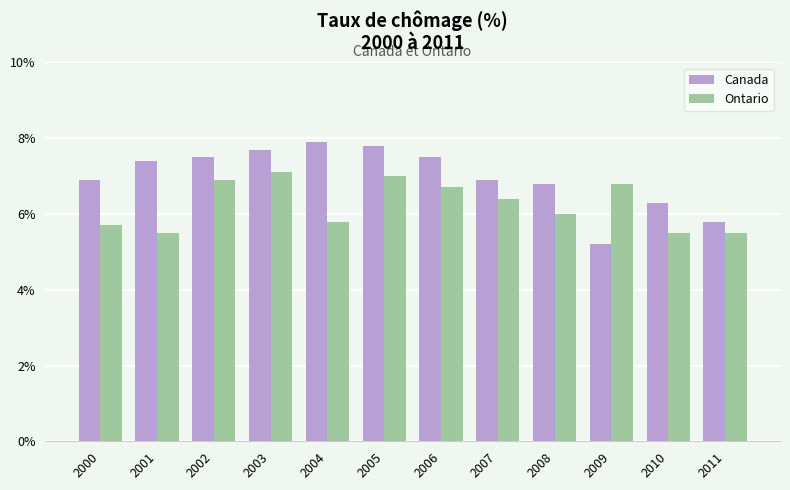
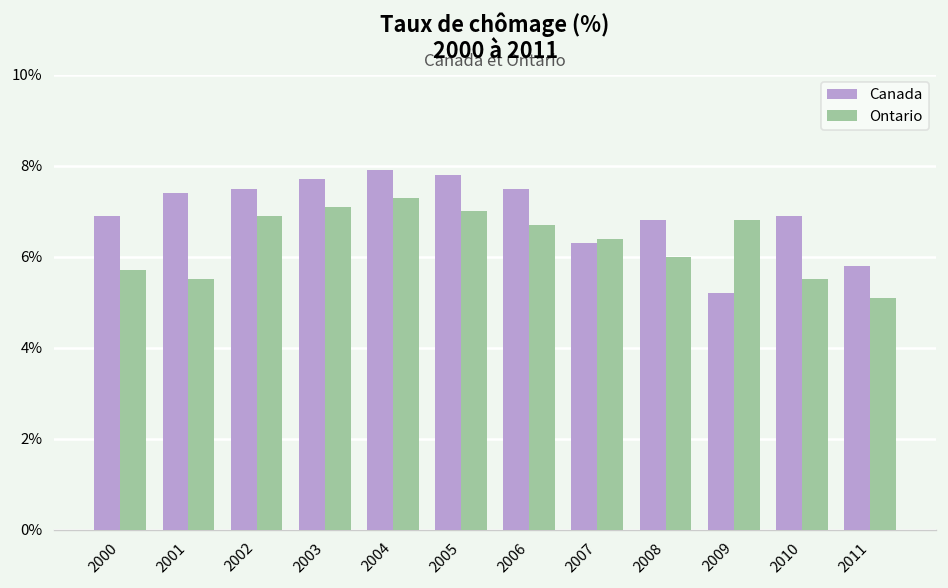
  {
    "Canada": {
      "2000": "6.9%",
      "2001": "7.4%",
      "2002": "7.5%",
      "2003": "7.7%",
      "2004": "7.9%",
      "2005": "7.8%",
      "2006": "7.5%",
-     "2007": "6.9%",
+     "2007": "6.3%",
      "2008": "6.8%",
      "2009": "5.2%",
-     "2010": "6.3%",
+     "2010": "6.9%",
      "2011": "5.8%"
    },
    "Ontario": {
      "2000": "5.7%",
      "2001": "5.5%",
      "2002": "6.9%",
      "2003": "7.1%",
-     "2004": "5.8%",
+     "2004": "7.3%",
      "2005": "7.0%",
      "2006": "6.7%",
      "2007": "6.4%",
      "2008": "6.0%",
      "2009": "6.8%",
      "2010": "5.5%",
-     "2011": "5.5%"
+     "2011": "5.1%"
    }
  }
